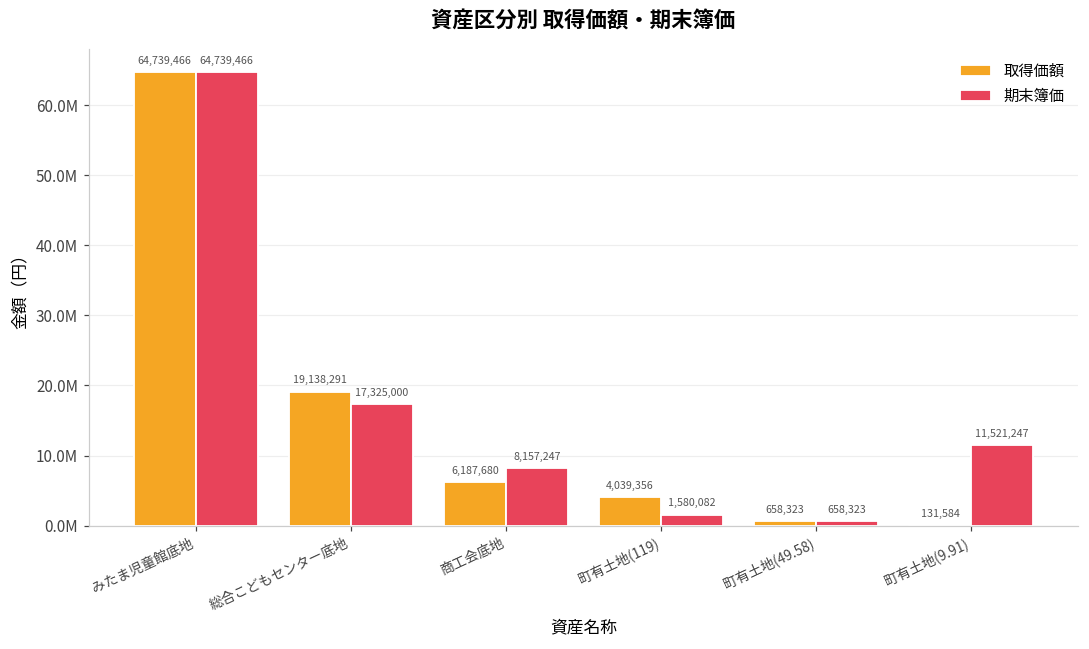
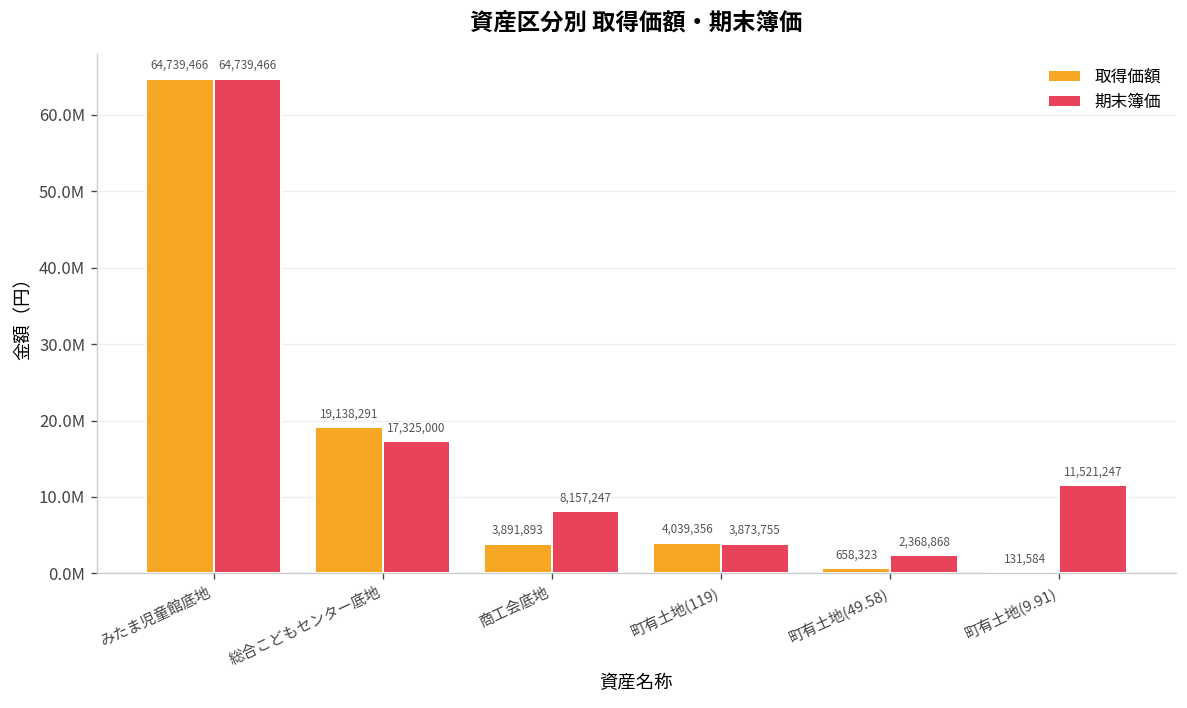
  {
    "取得価額": {
      "みたま児童館底地": "64,739,466",
      "総合こどもセンター底地": "19,138,291",
-     "商工会底地": "6,187,680",
+     "商工会底地": "3,891,893",
      "町有土地(119)": "4,039,356",
      "町有土地(49.58)": "658,323",
      "町有土地(9.91)": "131,584"
    },
    "期末簿価": {
      "みたま児童館底地": "64,739,466",
      "総合こどもセンター底地": "17,325,000",
      "商工会底地": "8,157,247",
-     "町有土地(119)": "1,580,082",
-     "町有土地(49.58)": "658,323",
+     "町有土地(119)": "3,873,755",
+     "町有土地(49.58)": "2,368,868",
      "町有土地(9.91)": "11,521,247"
    }
  }
